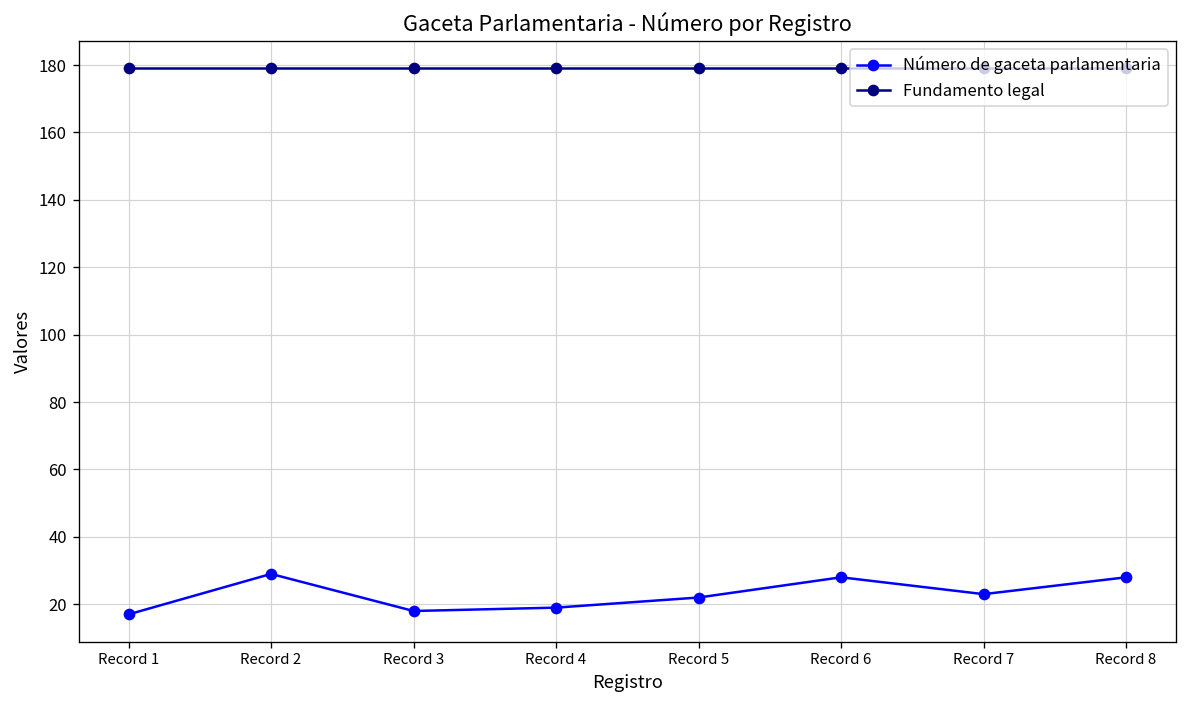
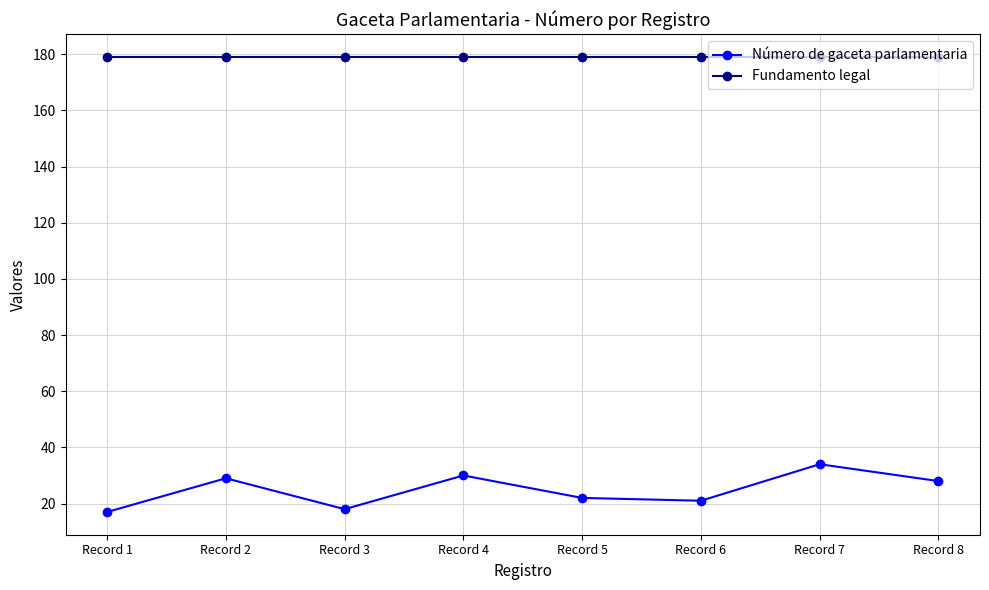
  {
    "Número de gaceta parlamentaria": {
      "Record 1": 17,
      "Record 2": 29,
      "Record 3": 18,
-     "Record 4": 19,
+     "Record 4": 30,
      "Record 5": 22,
-     "Record 6": 28,
-     "Record 7": 23,
+     "Record 6": 21,
+     "Record 7": 34,
      "Record 8": 28
    },
    "Fundamento legal": {
      "Record 1": 179,
      "Record 2": 179,
      "Record 3": 179,
      "Record 4": 179,
      "Record 5": 179,
      "Record 6": 179
    }
  }
